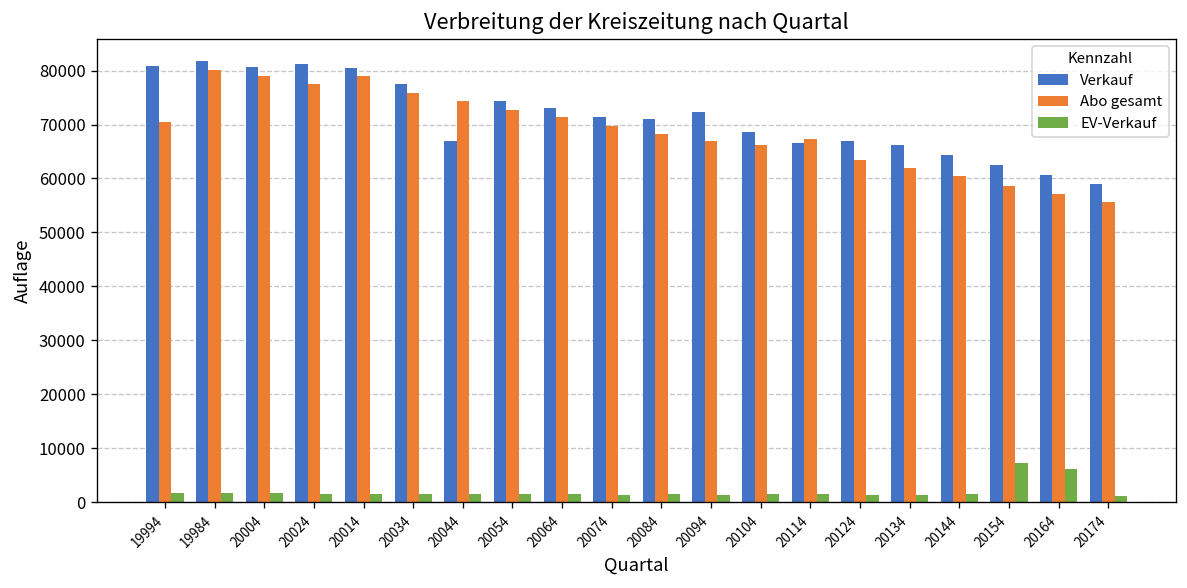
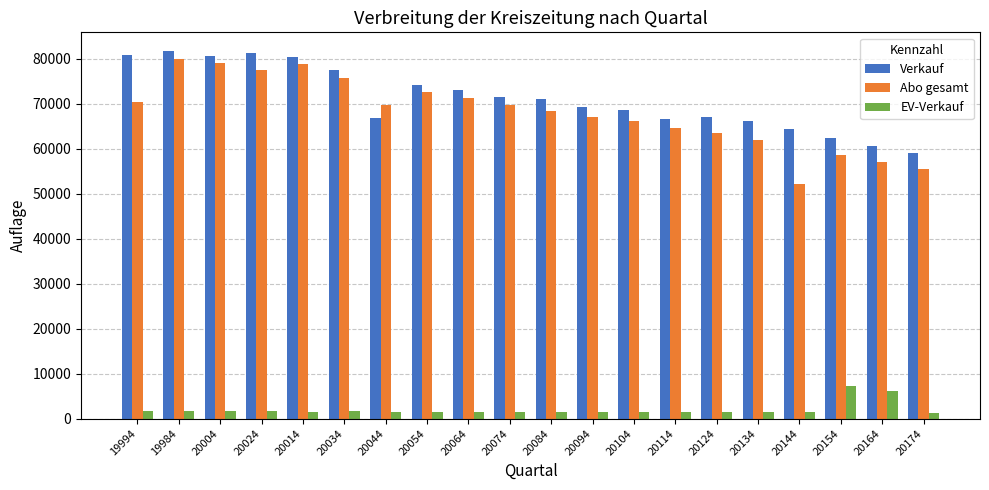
  {
    "Verkauf": {
      "19994": 81000,
      "19984": 82000,
      "20004": 81000,
      "20024": 81000,
      "20014": 80000,
      "20034": 78000,
      "20044": 67000,
      "20054": 74000,
      "20064": 73000,
      "20074": 71000,
      "20084": 71000,
-     "20094": 72000,
+     "20094": 69000,
      "20104": 69000,
      "20114": 67000,
      "20124": 67000,
      "20134": 66000,
      "20144": 64000,
      "20154": 62000,
      "20164": 61000,
      "20174": 59000
    },
    "Abo gesamt": {
      "19994": 70000,
      "19984": 80000,
      "20004": 79000,
      "20024": 77000,
      "20014": 79000,
      "20034": 76000,
-     "20044": 74000,
+     "20044": 70000,
      "20054": 73000,
      "20064": 71000,
      "20074": 70000,
      "20084": 68000,
      "20094": 67000,
      "20104": 66000,
-     "20114": 67000,
+     "20114": 65000,
      "20124": 63000,
      "20134": 62000,
-     "20144": 60000,
+     "20144": 52000,
      "20154": 59000,
      "20164": 57000,
      "20174": 56000
    },
    "EV-Verkauf": {
      "19994": 2000,
      "19984": 2000,
      "20004": 2000,
      "20024": 2000,
      "20014": 2000,
      "20034": 2000,
      "20044": 2000,
      "20054": 2000,
      "20064": 2000,
      "20074": 1000,
      "20084": 2000,
      "20094": 1000,
      "20104": 2000,
      "20114": 1000,
      "20124": 1000,
      "20134": 1000,
      "20144": 2000,
      "20154": 7000,
      "20164": 6000,
      "20174": 1000
    }
  }
